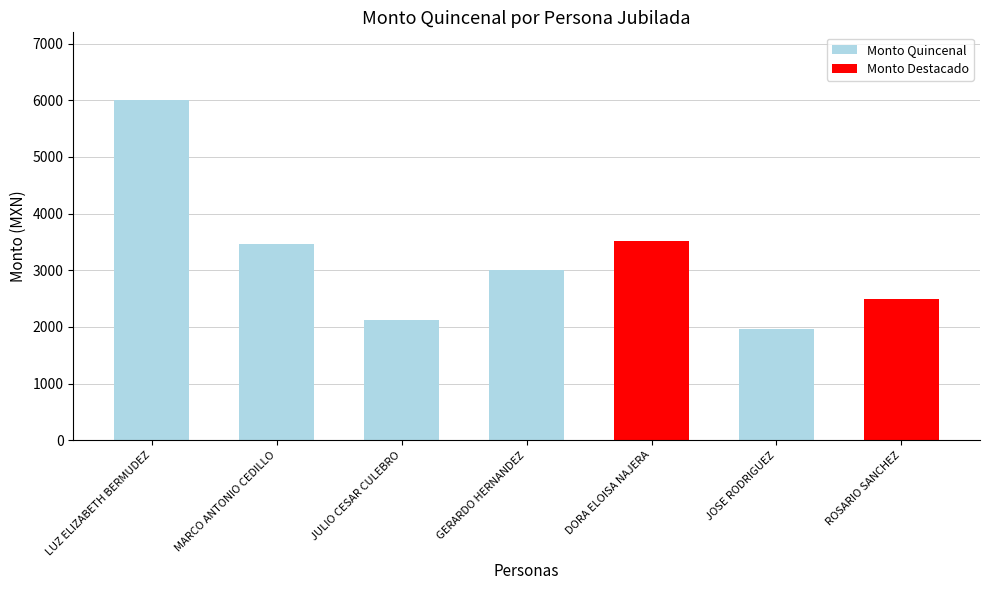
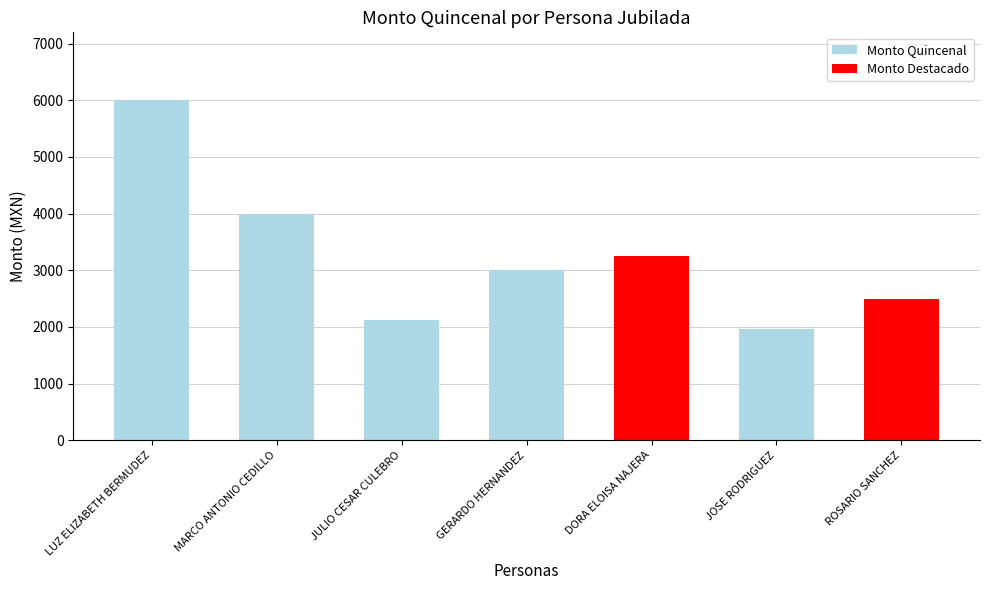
  {
    "LUZ ELIZABETH BERMUDEZ": 6000,
-   "MARCO ANTONIO CEDILLO": 3500,
+   "MARCO ANTONIO CEDILLO": 4000,
    "JULIO CESAR CULEBRO": 2100,
    "GERARDO HERNANDEZ": 3000,
-   "DORA ELOISA NAJERA": 3500,
+   "DORA ELOISA NAJERA": 3300,
    "JOSE RODRIGUEZ": 2000,
    "ROSARIO SANCHEZ": 2500
  }
